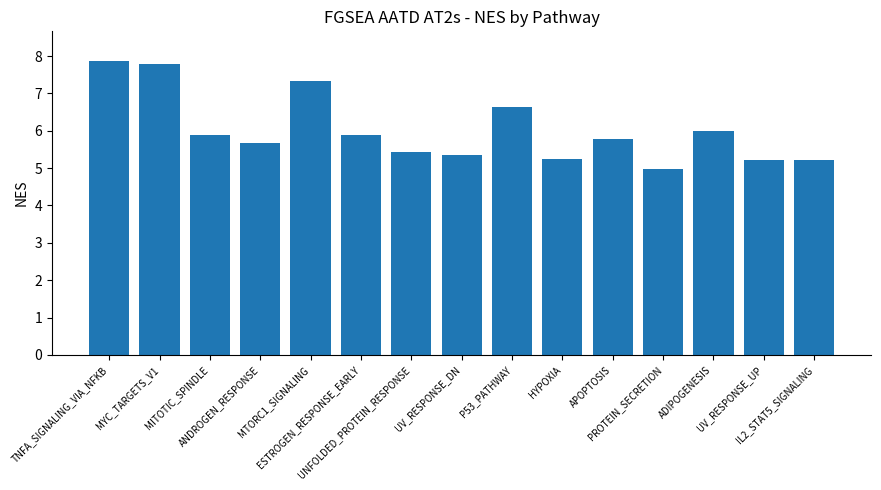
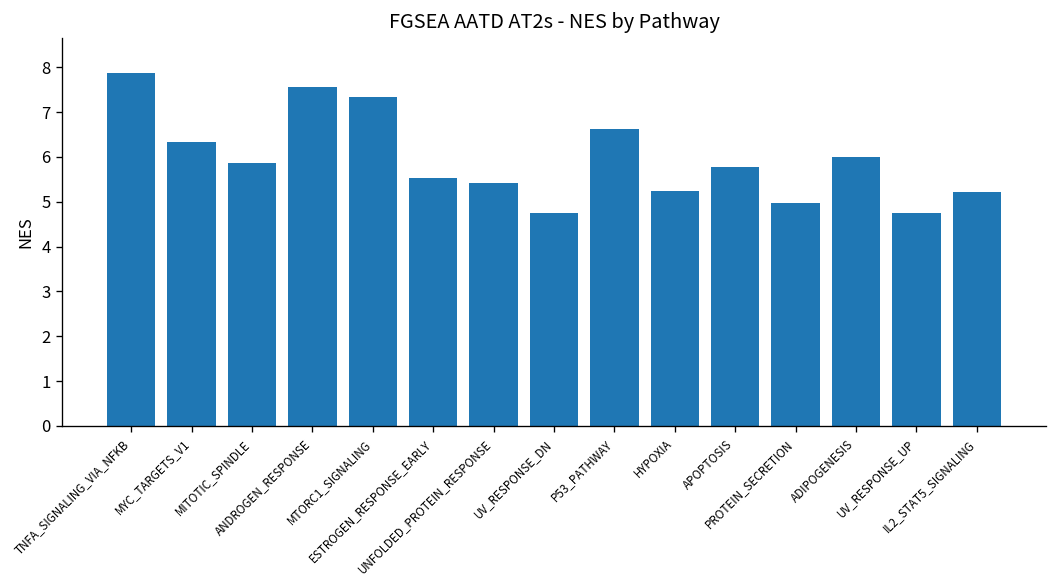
  {
    "TNFA_SIGNALING_VIA_NFKB": 7.9,
-   "MYC_TARGETS_V1": 7.8,
+   "MYC_TARGETS_V1": 6.3,
    "MITOTIC_SPINDLE": 5.9,
-   "ANDROGEN_RESPONSE": 5.7,
+   "ANDROGEN_RESPONSE": 7.6,
    "MTORC1_SIGNALING": 7.3,
-   "ESTROGEN_RESPONSE_EARLY": 5.9,
+   "ESTROGEN_RESPONSE_EARLY": 5.5,
    "UNFOLDED_PROTEIN_RESPONSE": 5.4,
-   "UV_RESPONSE_DN": 5.3,
+   "UV_RESPONSE_DN": 4.7,
    "P53_PATHWAY": 6.6,
    "HYPOXIA": 5.2,
    "APOPTOSIS": 5.8,
    "PROTEIN_SECRETION": 5.0,
    "ADIPOGENESIS": 6.0,
-   "UV_RESPONSE_UP": 5.2,
+   "UV_RESPONSE_UP": 4.7,
    "IL2_STAT5_SIGNALING": 5.2
  }
